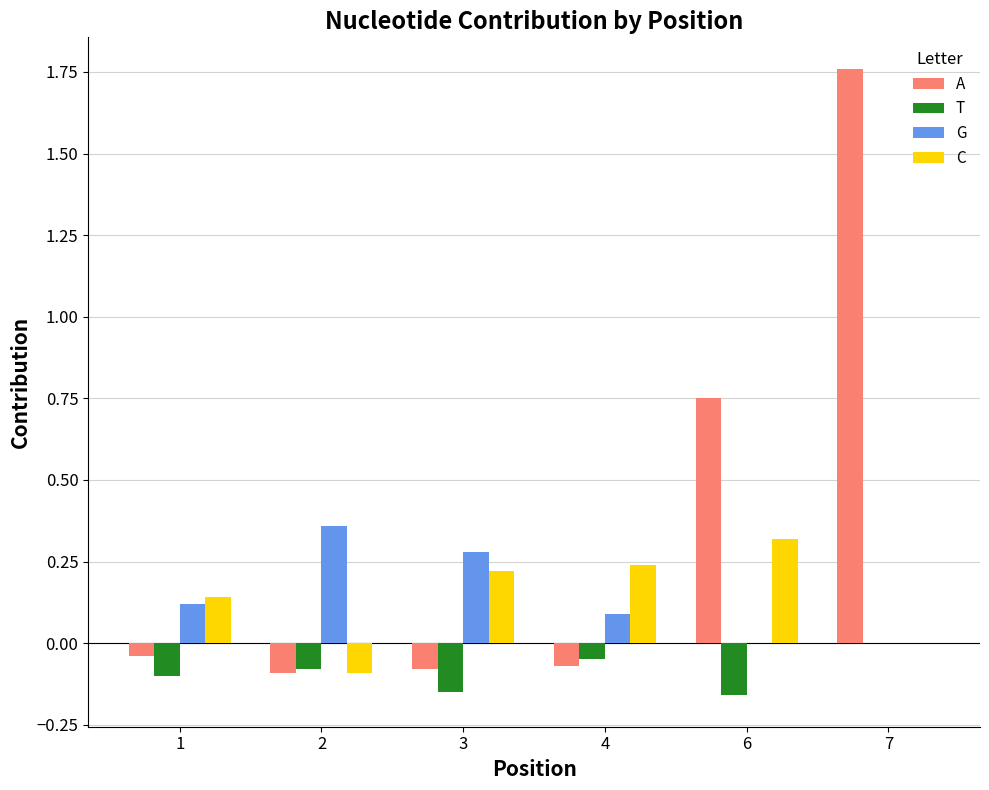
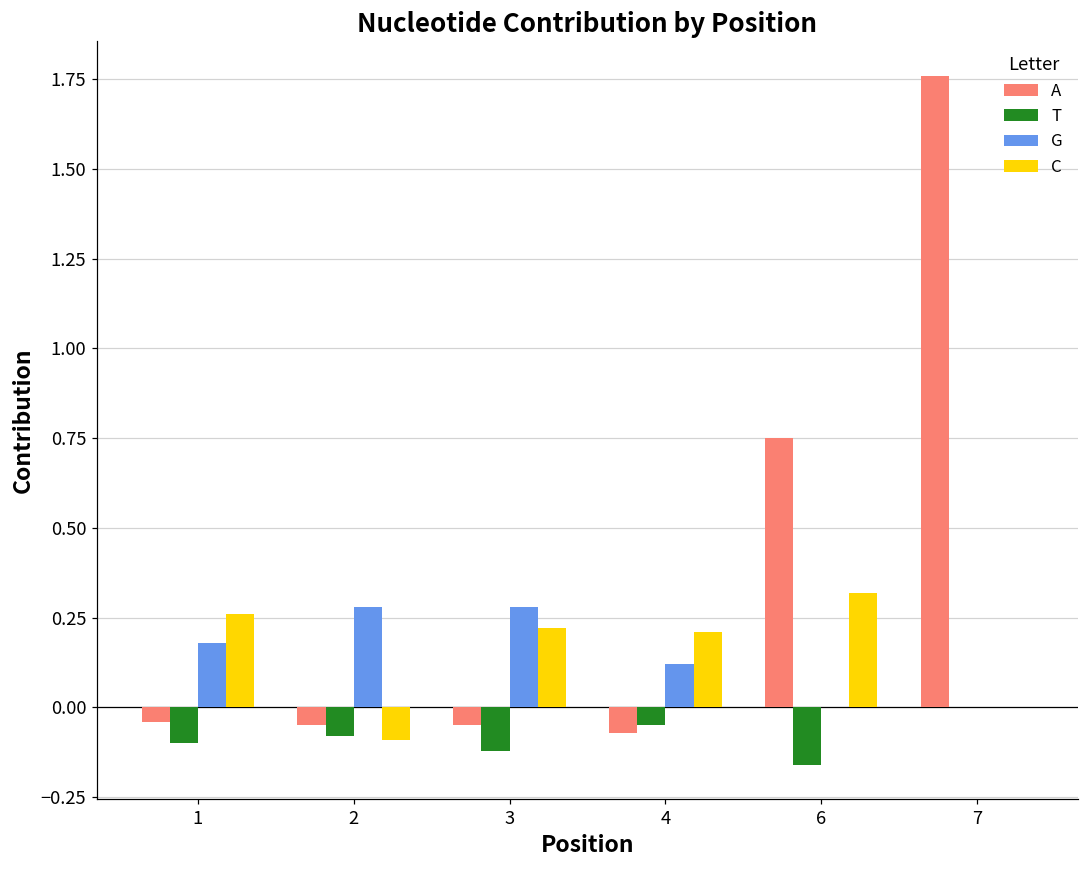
  {
    "A": {
      "1": -0.04,
-     "2": -0.09,
-     "3": -0.08,
+     "2": -0.05,
+     "3": -0.05,
      "4": -0.07,
      "6": 0.75,
      "7": 1.76
    },
    "T": {
      "1": -0.10,
      "2": -0.08,
-     "3": -0.15,
+     "3": -0.12,
      "4": -0.05,
      "6": -0.16,
      "7": 0.00
    },
    "G": {
-     "1": 0.12,
-     "2": 0.36,
+     "1": 0.18,
+     "2": 0.28,
      "3": 0.28,
-     "4": 0.09,
+     "4": 0.12,
      "6": 0.00,
      "7": 0.00
    },
    "C": {
-     "1": 0.14,
+     "1": 0.26,
      "2": -0.09,
      "3": 0.22,
-     "4": 0.24,
+     "4": 0.21,
      "6": 0.32,
      "7": 0.00
    }
  }
